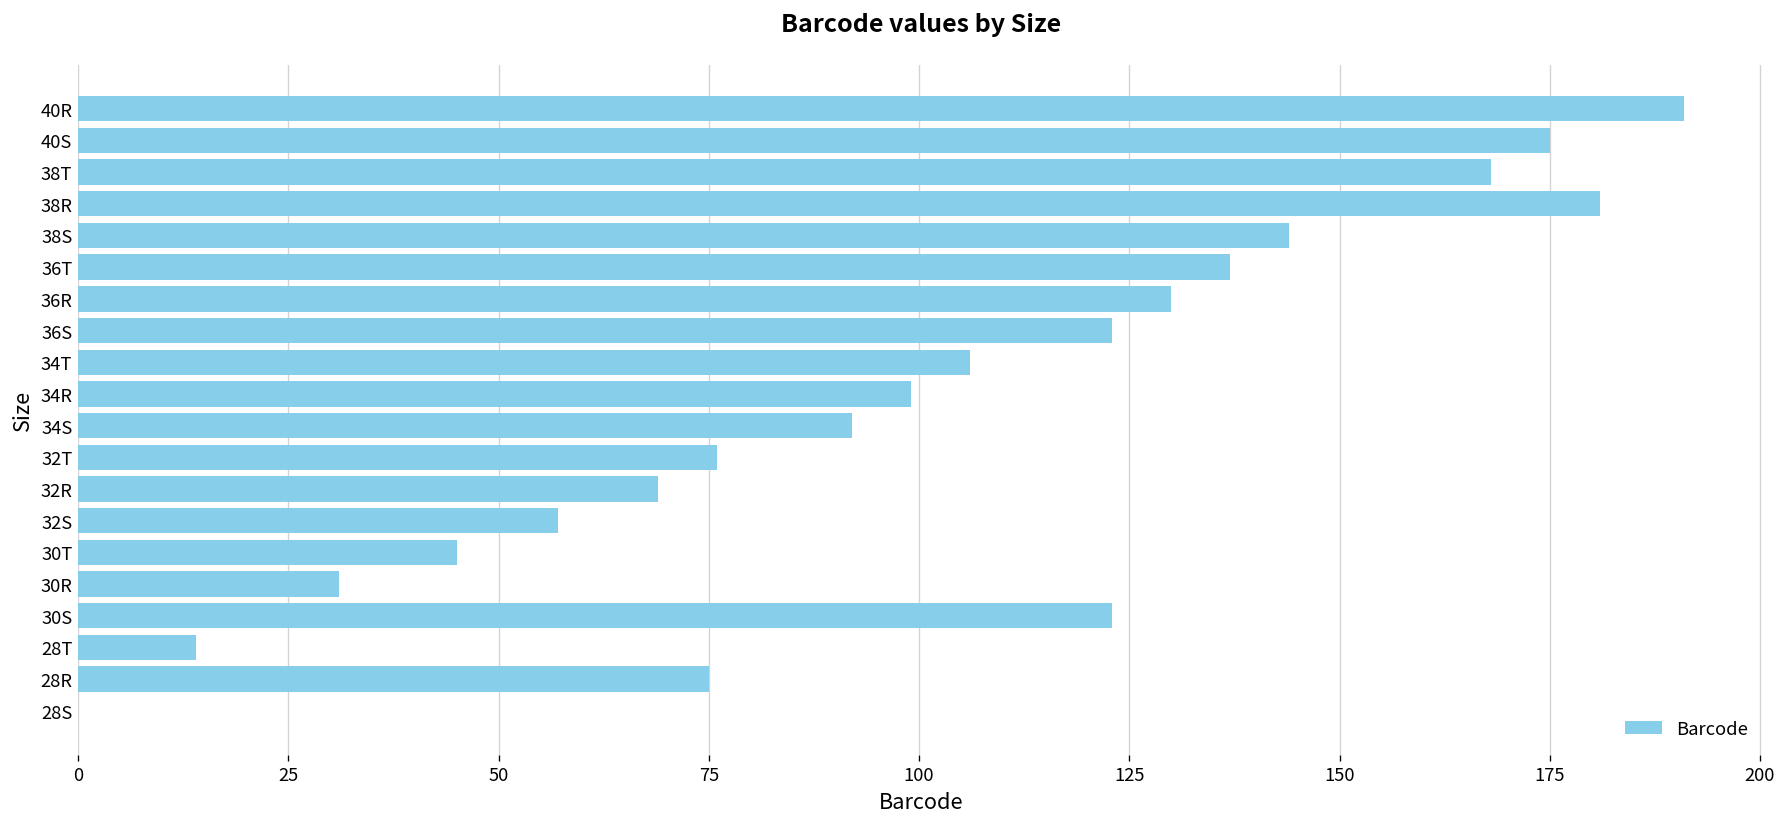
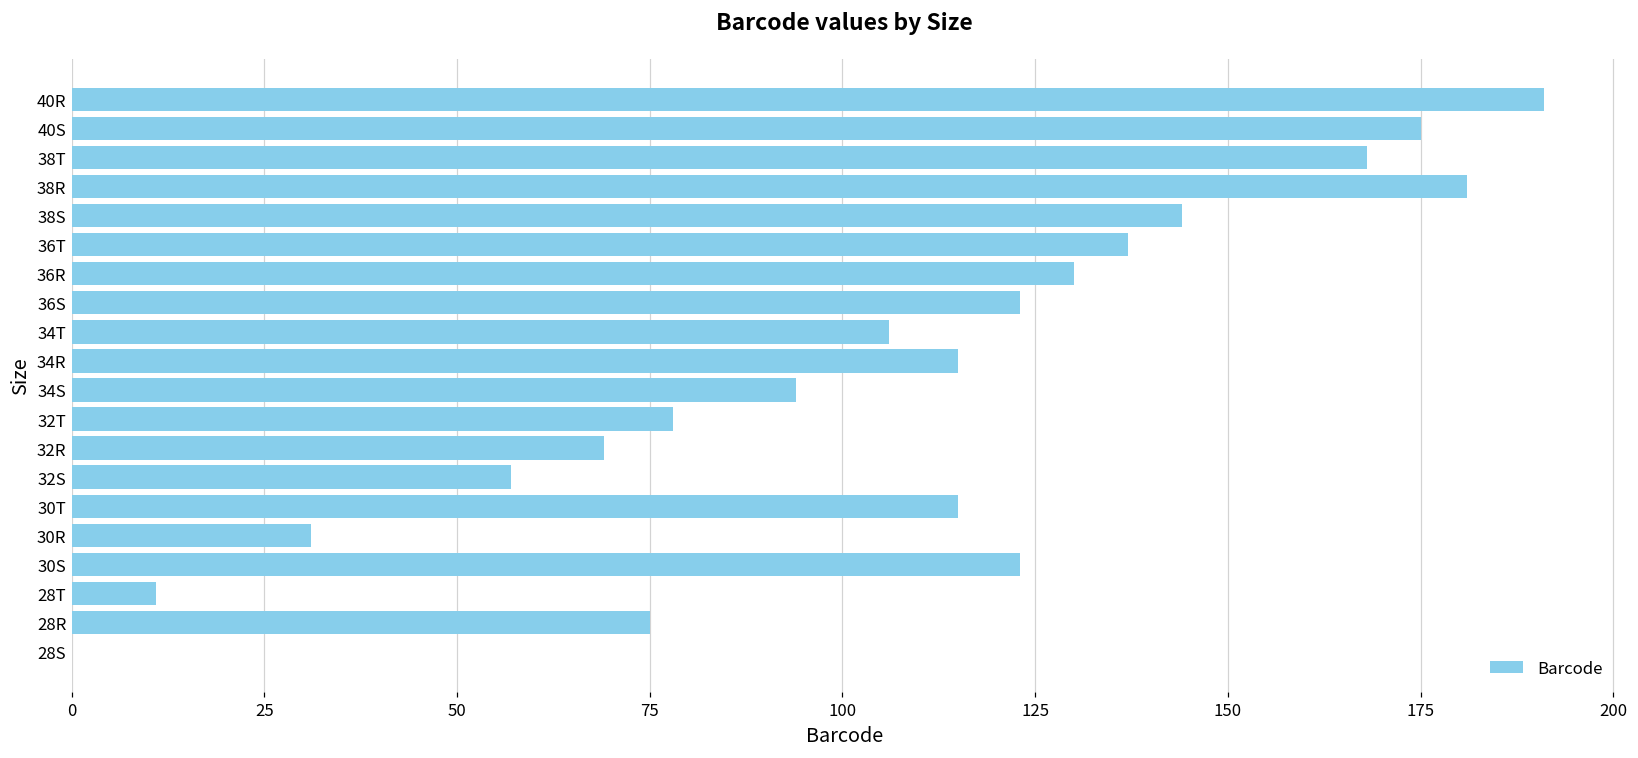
  {
    "40R": 191,
    "40S": 175,
    "38T": 168,
    "38R": 181,
    "38S": 144,
    "36T": 137,
    "36R": 130,
    "36S": 123,
    "34T": 106,
-   "34R": 99,
-   "34S": 92,
-   "32T": 76,
+   "34R": 115,
+   "34S": 94,
+   "32T": 78,
    "32R": 69,
    "32S": 57,
-   "30T": 45,
+   "30T": 115,
    "30R": 31,
    "30S": 123,
-   "28T": 14,
+   "28T": 11,
    "28R": 75,
    "28S": 0
  }
